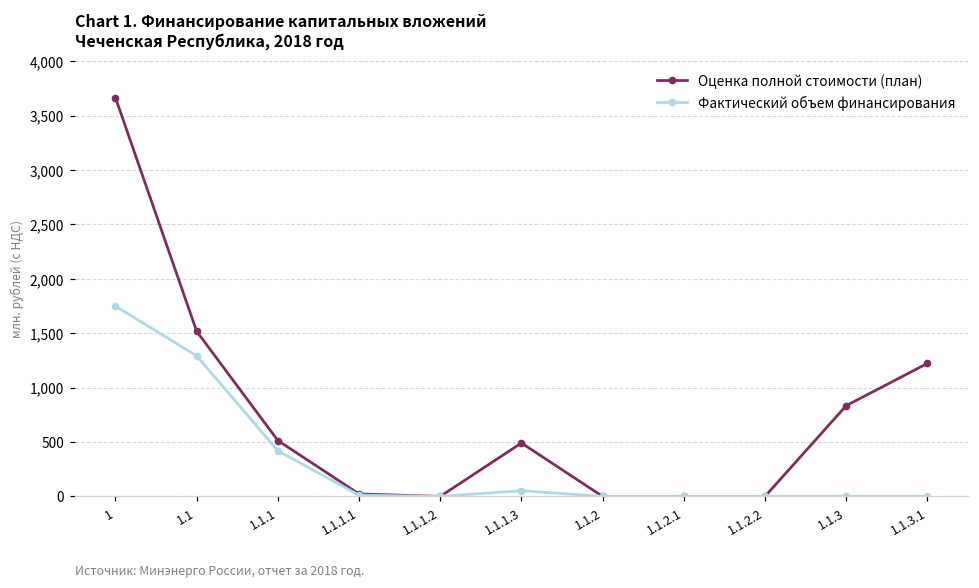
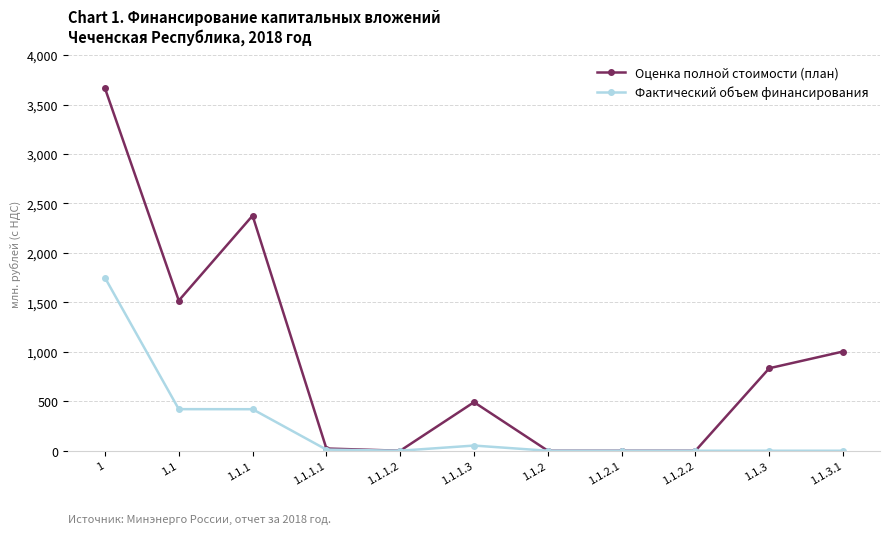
  {
    "Оценка полной стоимости (план)": {
      "1": "3,700",
      "1.1": "1,500",
-     "1.1.1": "500",
+     "1.1.1": "2,400",
      "1.1.1.3": "500",
      "1.1.3": "800",
-     "1.1.3.1": "1,200"
+     "1.1.3.1": "1,000"
    },
    "Фактический объем финансирования": {
      "1": "1,700",
-     "1.1": "1,300",
+     "1.1": "400",
      "1.1.1": "400",
      "1.1.1.3": "100",
      "1.1.3": "0",
      "1.1.3.1": "0"
    }
  }
